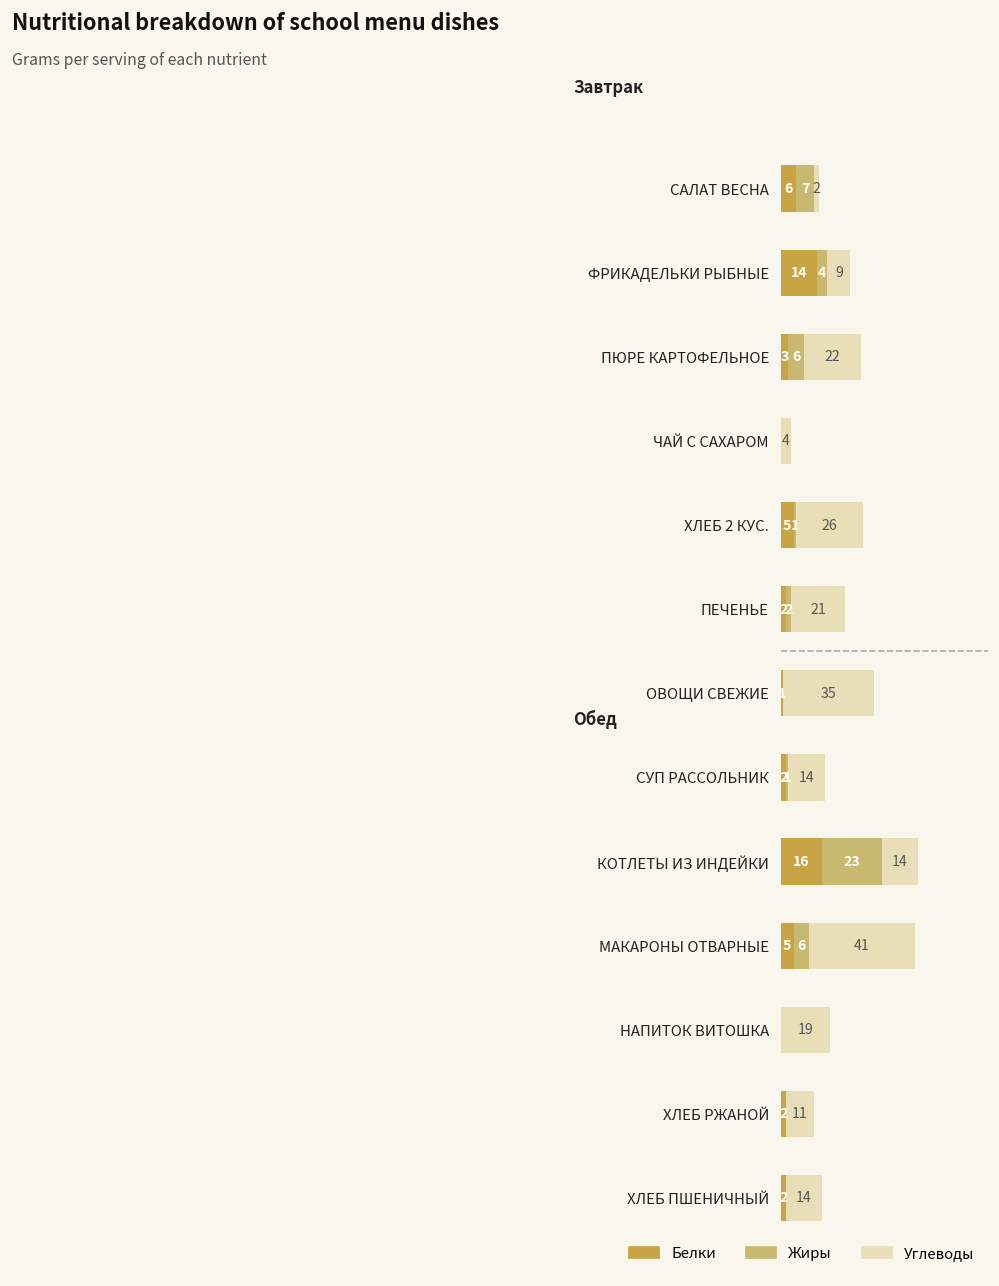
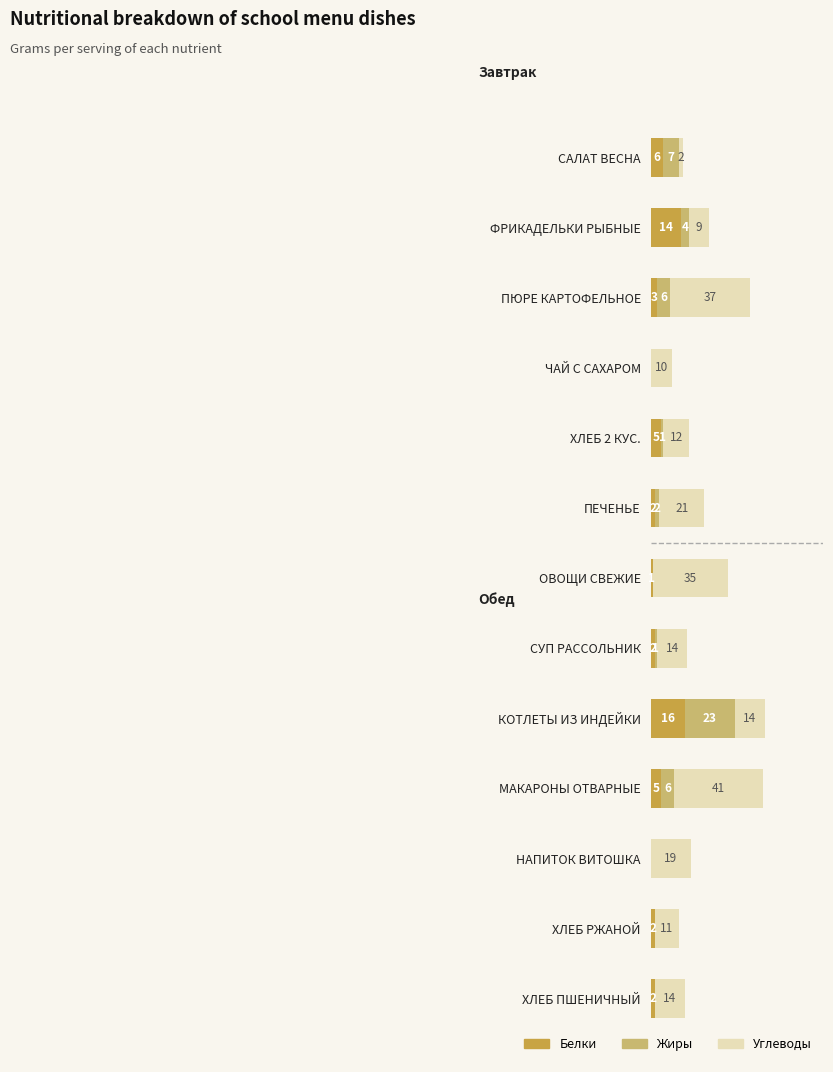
  {
    "Углеводы": {
      "САЛАТ ВЕСНА": 2,
      "ФРИКАДЕЛЬКИ РЫБНЫЕ": 9,
-     "ПЮРЕ КАРТОФЕЛЬНОЕ": 22,
-     "ЧАЙ С САХАРОМ": 4,
-     "ХЛЕБ 2 КУС.": 26,
+     "ПЮРЕ КАРТОФЕЛЬНОЕ": 37,
+     "ЧАЙ С САХАРОМ": 10,
+     "ХЛЕБ 2 КУС.": 12,
      "ПЕЧЕНЬЕ": 21,
      "ОВОЩИ СВЕЖИЕ": 35,
      "СУП РАССОЛЬНИК": 14,
      "КОТЛЕТЫ ИЗ ИНДЕЙКИ": 14,
      "МАКАРОНЫ ОТВАРНЫЕ": 41,
      "НАПИТОК ВИТОШКА": 19,
      "ХЛЕБ РЖАНОЙ": 11,
      "ХЛЕБ ПШЕНИЧНЫЙ": 14
    }
  }
